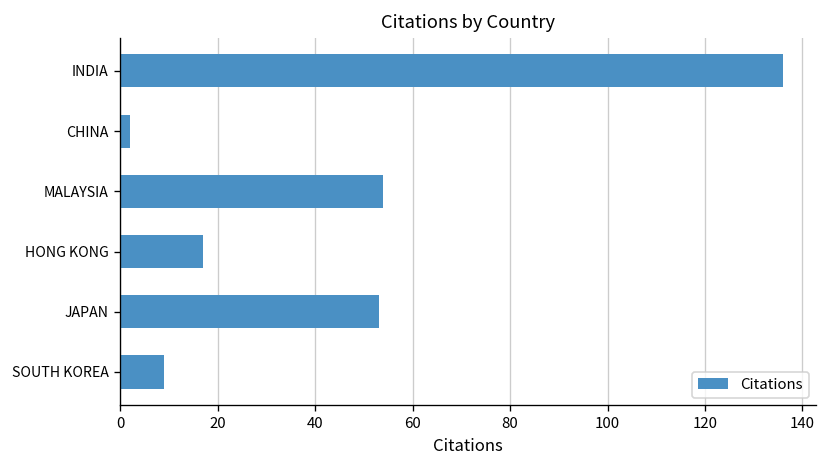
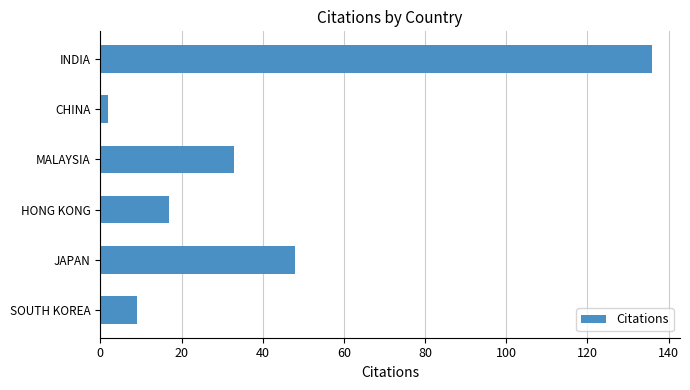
  {
    "INDIA": 136,
    "CHINA": 2,
-   "MALAYSIA": 54,
+   "MALAYSIA": 33,
    "HONG KONG": 17,
-   "JAPAN": 53,
+   "JAPAN": 48,
    "SOUTH KOREA": 9
  }
